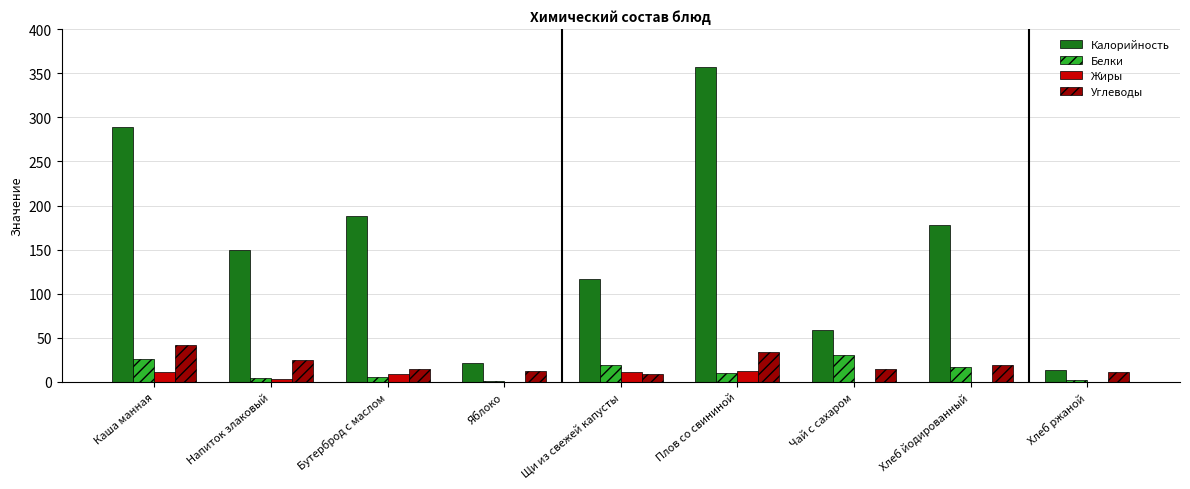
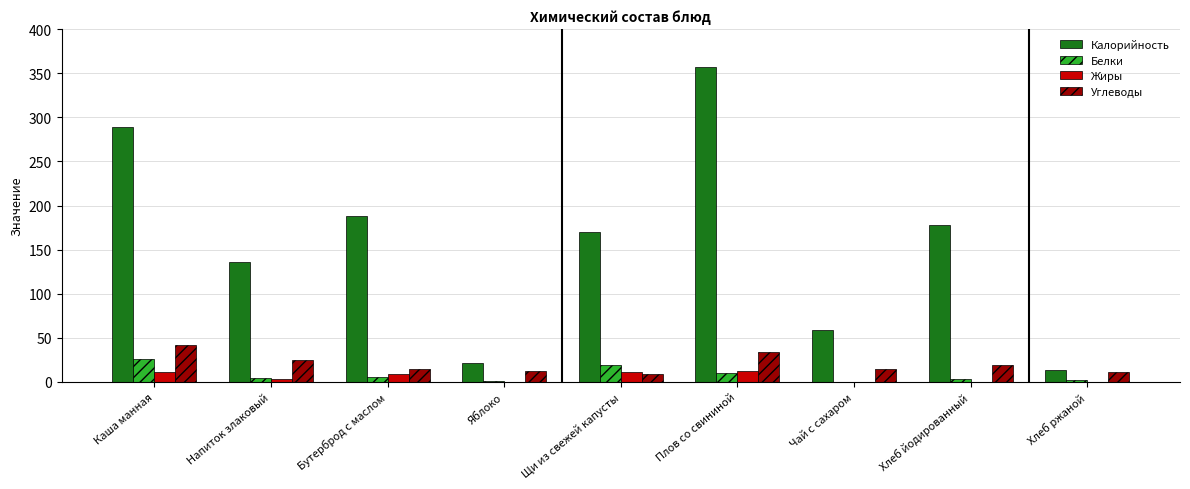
  {
    "Калорийность": {
      "Каша манная": 290,
-     "Напиток злаковый": 150,
+     "Напиток злаковый": 140,
      "Бутерброд с маслом": 190,
      "Яблоко": 20,
-     "Щи из свежей капусты": 120,
+     "Щи из свежей капусты": 170,
      "Плов со свининой": 360,
      "Чай с сахаром": 60,
      "Хлеб йодированный": 180,
      "Хлеб ржаной": 10
    },
    "Белки": {
      "Каша манная": 30,
      "Напиток злаковый": 0,
      "Бутерброд с маслом": 10,
      "Щи из свежей капусты": 20,
      "Плов со свининой": 10,
-     "Чай с сахаром": 30,
-     "Хлеб йодированный": 20
+     "Чай с сахаром": 0,
+     "Хлеб йодированный": 0
    }
  }
